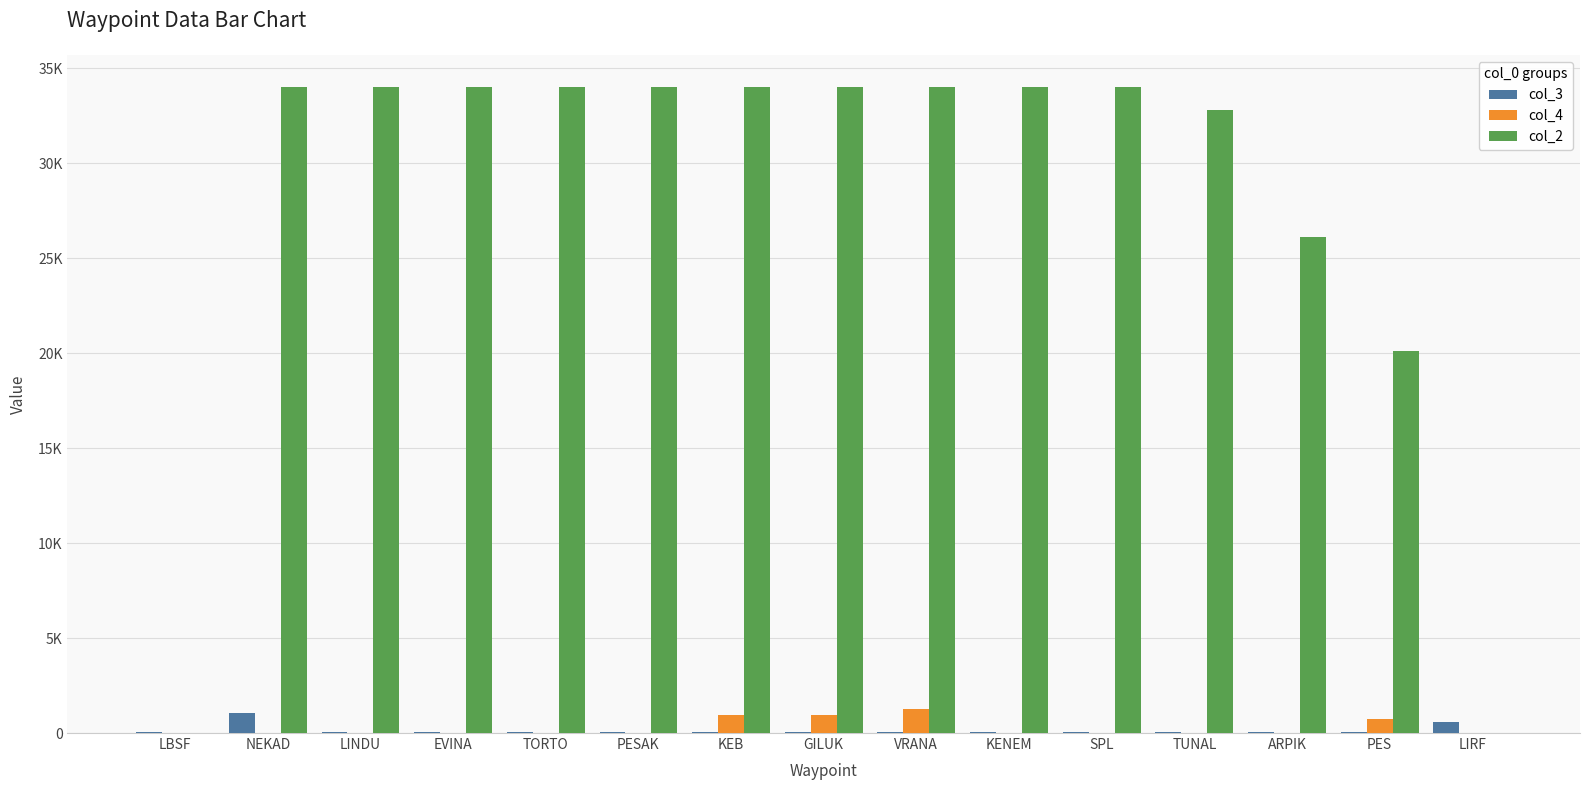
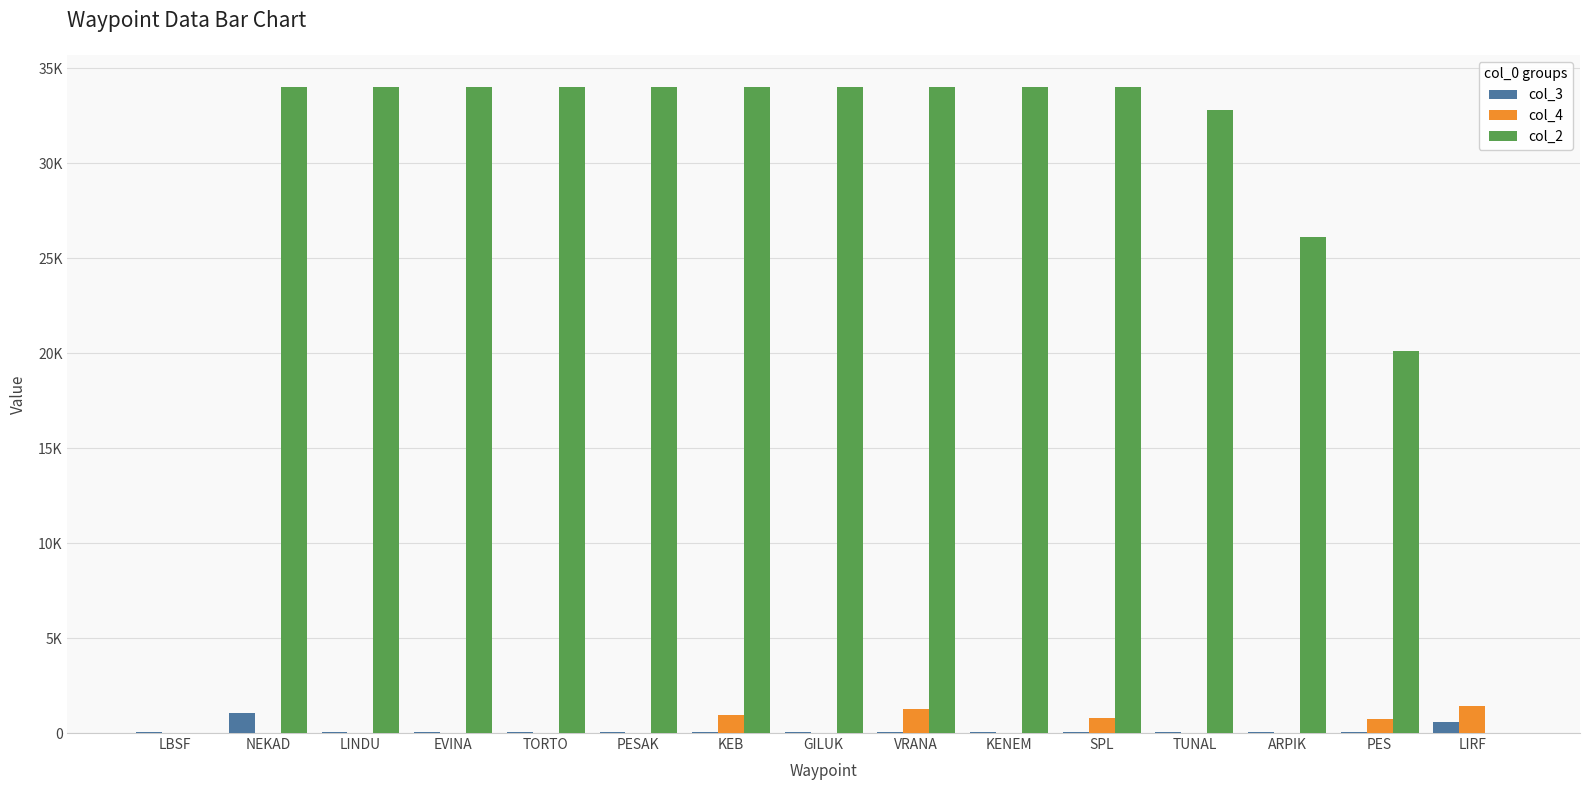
  {
    "col_3": {
      "NEKAD": 1100,
      "LIRF": 600
    },
    "col_4": {
      "KEB": 1000,
-     "GILUK": 1000,
+     "GILUK": 0,
      "VRANA": 1200,
-     "SPL": 0,
+     "SPL": 800,
      "PES": 700,
-     "LIRF": 0
+     "LIRF": 1400
    },
    "col_2": {
      "LBSF": 0,
      "NEKAD": 34000,
      "LINDU": 34000,
      "EVINA": 34000,
      "TORTO": 34000,
      "PESAK": 34000,
      "KEB": 34000,
      "GILUK": 34000,
      "VRANA": 34000,
      "KENEM": 34000,
      "SPL": 34000,
      "TUNAL": 32800,
      "ARPIK": 26100,
      "PES": 20100,
      "LIRF": 0
    }
  }
